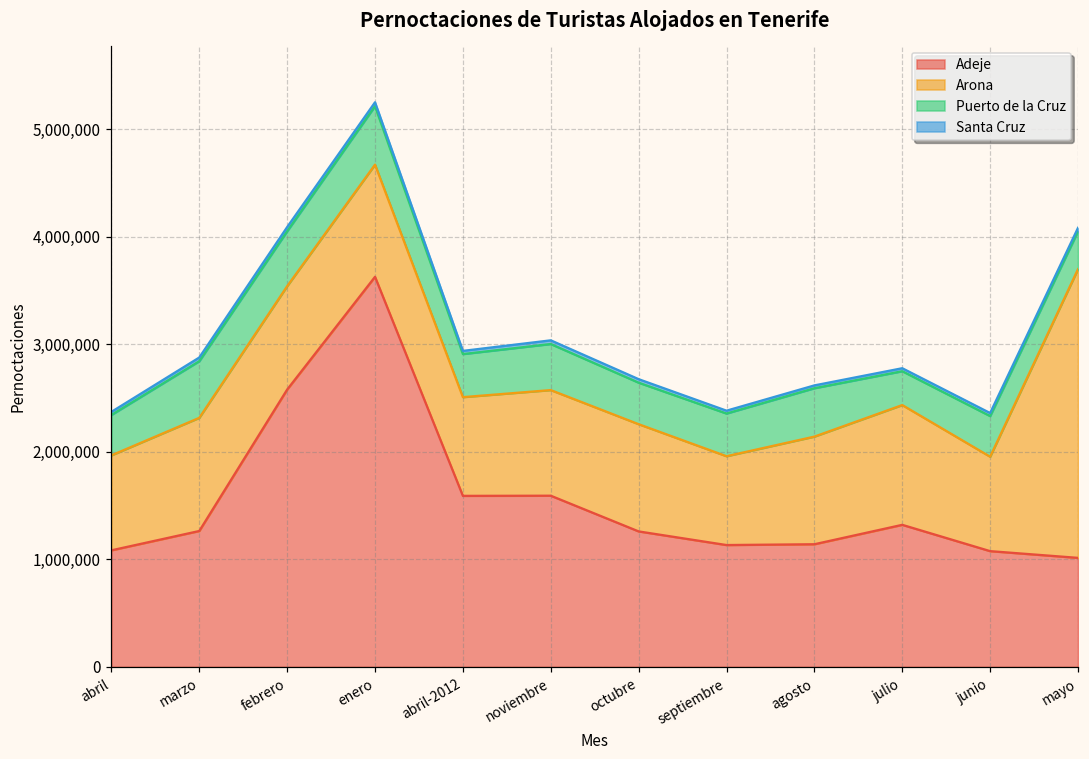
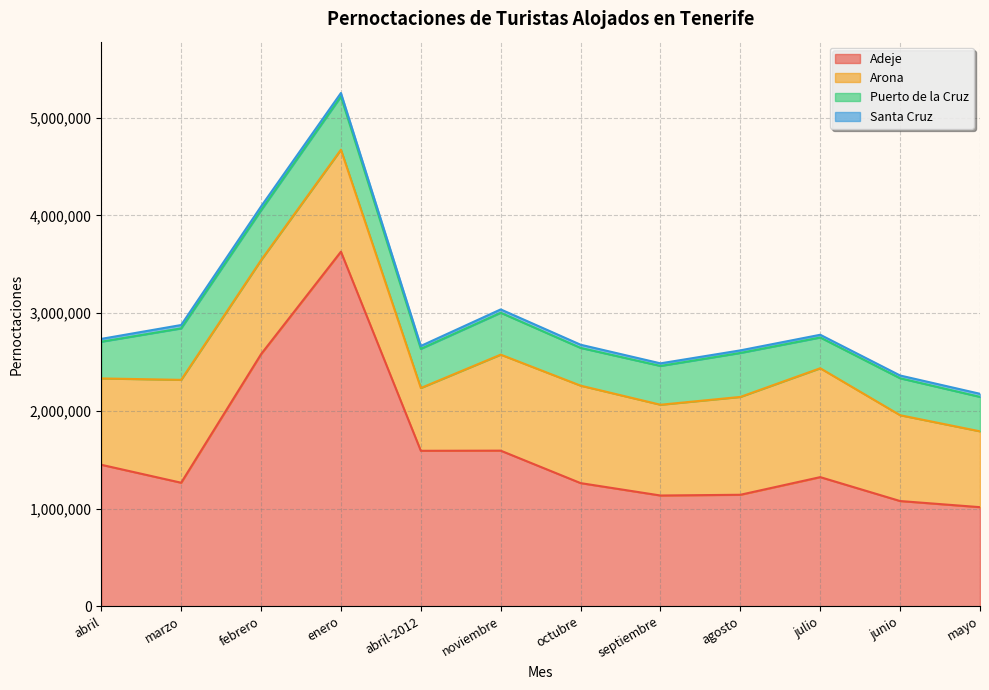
  {
    "Adeje": {
-     "abril": "1,100,000",
+     "abril": "1,400,000",
      "marzo": "1,300,000",
      "febrero": "2,600,000",
      "enero": "3,600,000",
      "abril-2012": "1,600,000",
      "noviembre": "1,600,000",
      "octubre": "1,300,000",
      "septiembre": "1,100,000",
      "agosto": "1,100,000",
      "julio": "1,300,000",
      "junio": "1,100,000",
      "mayo": "1,000,000"
    },
    "Arona": {
      "abril": "900,000",
      "marzo": "1,100,000",
      "febrero": "1,000,000",
      "enero": "1,000,000",
-     "abril-2012": "900,000",
+     "abril-2012": "600,000",
      "noviembre": "1,000,000",
      "octubre": "1,000,000",
-     "septiembre": "800,000",
+     "septiembre": "900,000",
      "agosto": "1,000,000",
      "julio": "1,100,000",
      "junio": "900,000",
-     "mayo": "2,700,000"
+     "mayo": "800,000"
    },
    "Puerto de la Cruz": {
      "abril": "400,000",
      "marzo": "500,000",
      "febrero": "500,000",
      "enero": "500,000",
      "abril-2012": "400,000",
      "noviembre": "400,000",
      "octubre": "400,000",
      "septiembre": "400,000",
      "julio": "300,000",
      "junio": "400,000",
      "mayo": "400,000"
    },
    "Santa Cruz": {
      "abril": "0",
      "marzo": "0",
      "febrero": "0",
      "enero": "0",
      "abril-2012": "0",
      "noviembre": "0",
      "octubre": "0",
      "septiembre": "0",
      "julio": "0",
      "junio": "0",
      "mayo": "0"
    }
  }
